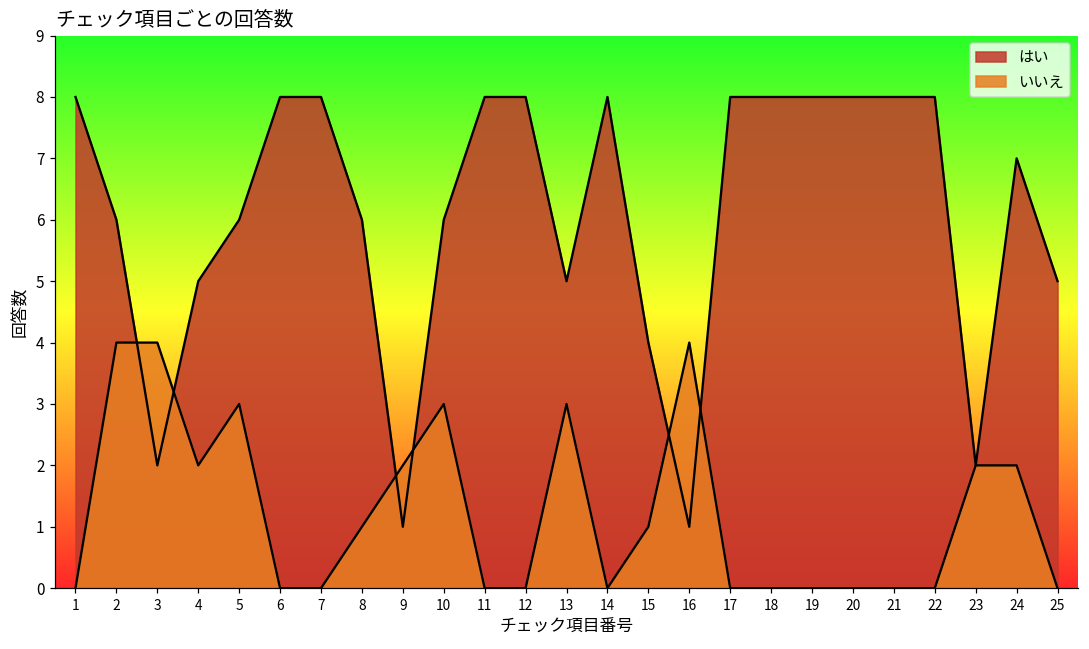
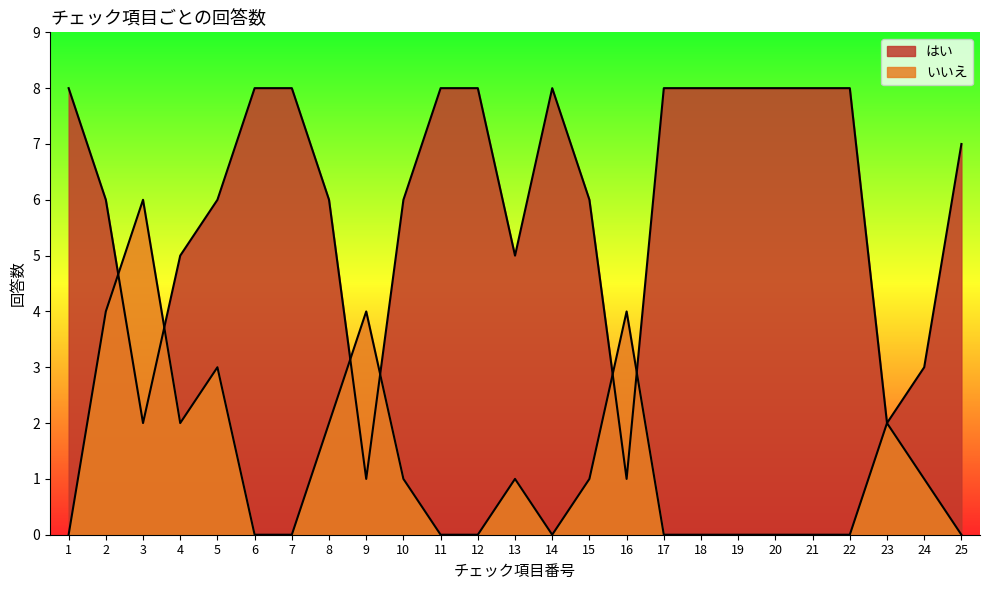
  {
    "はい": {
      "1": 8,
      "2": 6,
      "3": 2,
      "4": 5,
      "5": 6,
      "6": 8,
      "7": 8,
      "8": 6,
      "9": 1,
      "10": 6,
      "11": 8,
      "12": 8,
      "13": 5,
      "14": 8,
-     "15": 4,
+     "15": 6,
      "16": 1,
      "17": 8,
      "18": 8,
      "19": 8,
      "20": 8,
      "21": 8,
      "22": 8,
-     "24": 7,
-     "25": 5
+     "24": 3,
+     "25": 7
    },
    "いいえ": {
      "1": 0,
      "2": 4,
-     "3": 4,
+     "3": 6,
      "4": 2,
      "5": 3,
      "6": 0,
      "7": 0,
-     "8": 1,
-     "9": 2,
-     "10": 3,
+     "8": 2,
+     "9": 4,
+     "10": 1,
      "11": 0,
      "12": 0,
-     "13": 3,
+     "13": 1,
      "14": 0,
      "15": 1,
      "16": 4,
      "17": 0,
      "18": 0,
      "19": 0,
      "20": 0,
      "21": 0,
      "22": 0,
-     "24": 2,
+     "24": 1,
      "25": 0
    }
  }
